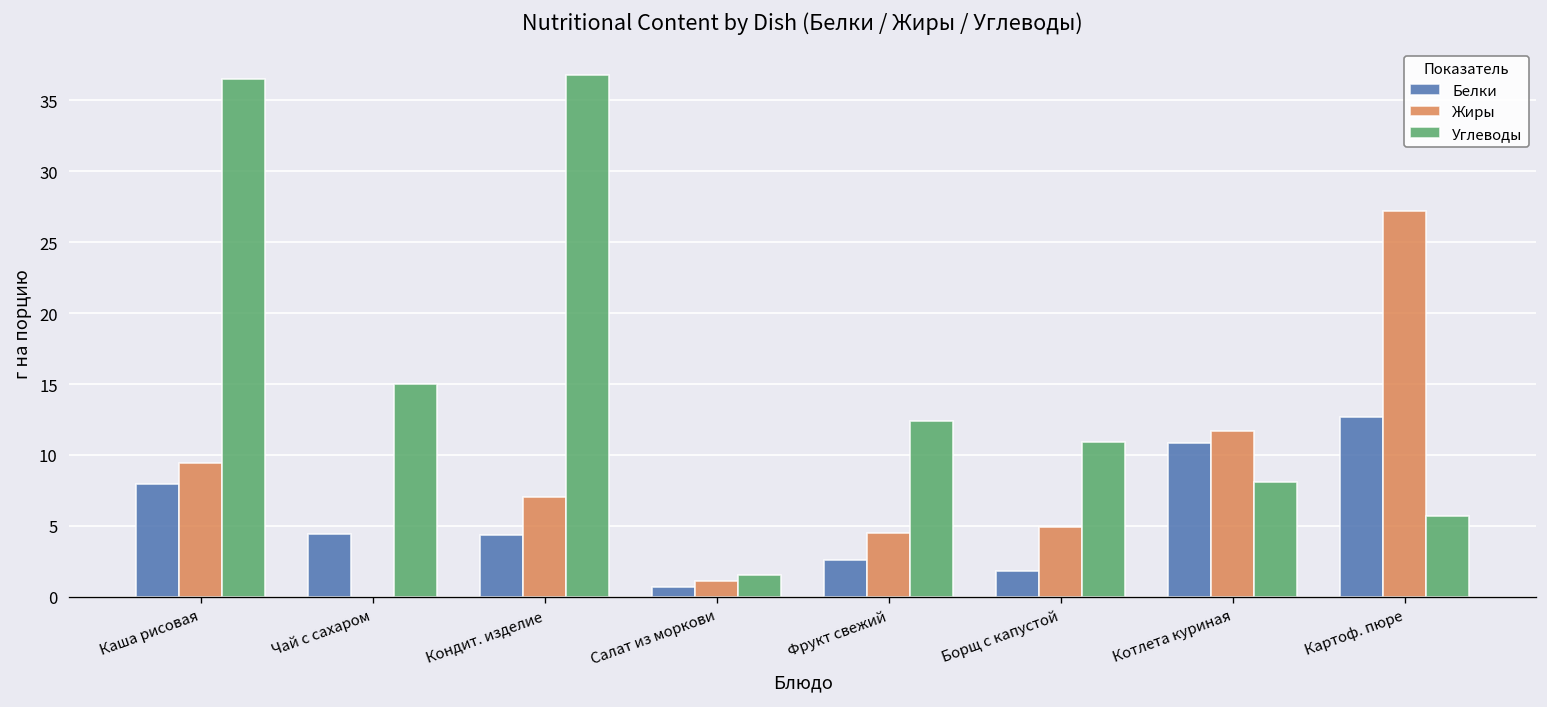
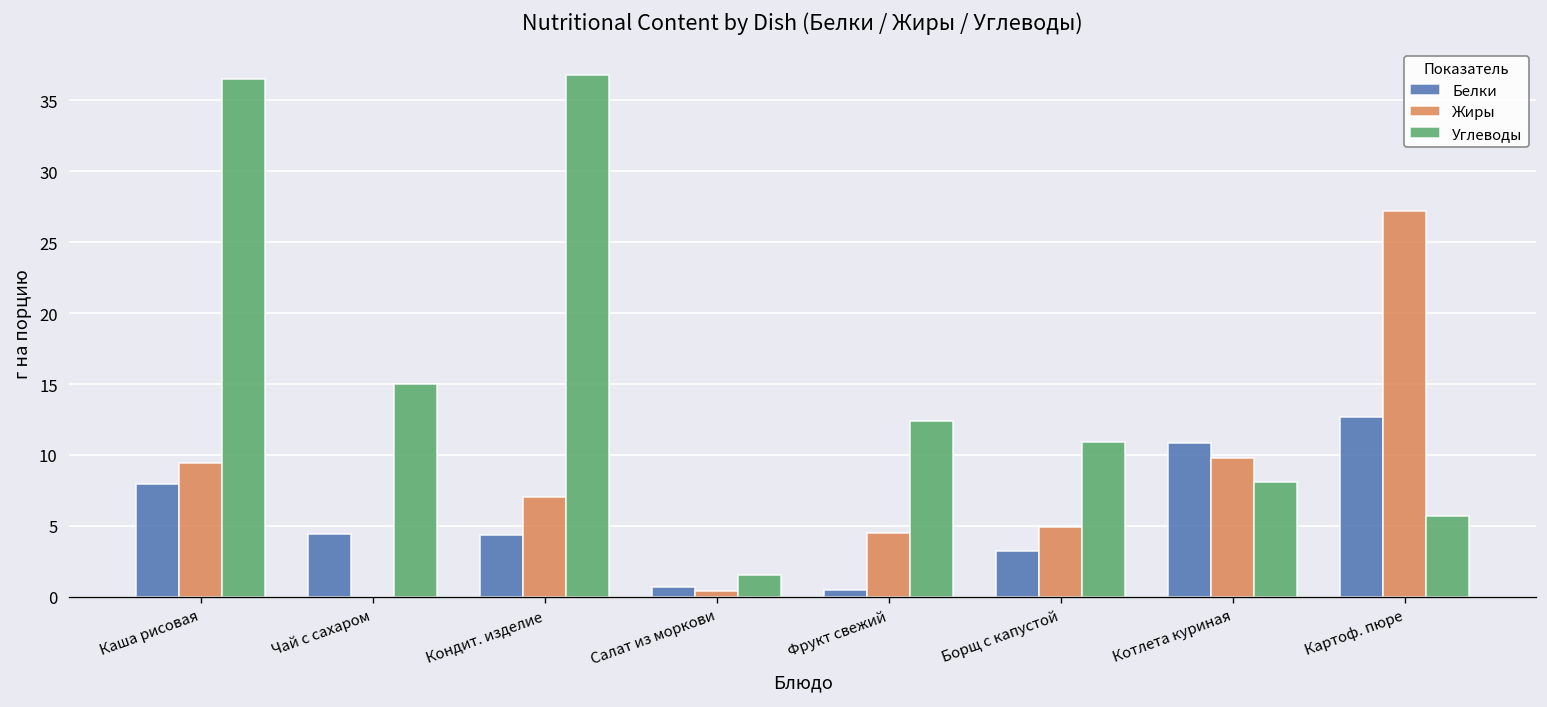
  {
    "Белки": {
      "Каша рисовая": 7.9,
      "Чай с сахаром": 4.4,
      "Кондит. изделие": 4.4,
      "Салат из моркови": 0.7,
-     "Фрукт свежий": 2.6,
-     "Борщ с капустой": 1.8,
+     "Фрукт свежий": 0.5,
+     "Борщ с капустой": 3.2,
      "Котлета куриная": 10.8,
      "Картоф. пюре": 12.7
    },
    "Жиры": {
      "Каша рисовая": 9.5,
      "Чай с сахаром": 0.0,
      "Кондит. изделие": 7.1,
-     "Салат из моркови": 1.1,
+     "Салат из моркови": 0.4,
      "Фрукт свежий": 4.5,
      "Борщ с капустой": 4.9,
-     "Котлета куриная": 11.7,
+     "Котлета куриная": 9.8,
      "Картоф. пюре": 27.2
    },
    "Углеводы": {
      "Каша рисовая": 36.5,
      "Чай с сахаром": 15.0,
      "Кондит. изделие": 36.8,
      "Салат из моркови": 1.5,
      "Фрукт свежий": 12.4,
      "Борщ с капустой": 10.9,
      "Котлета куриная": 8.1,
      "Картоф. пюре": 5.7
    }
  }
